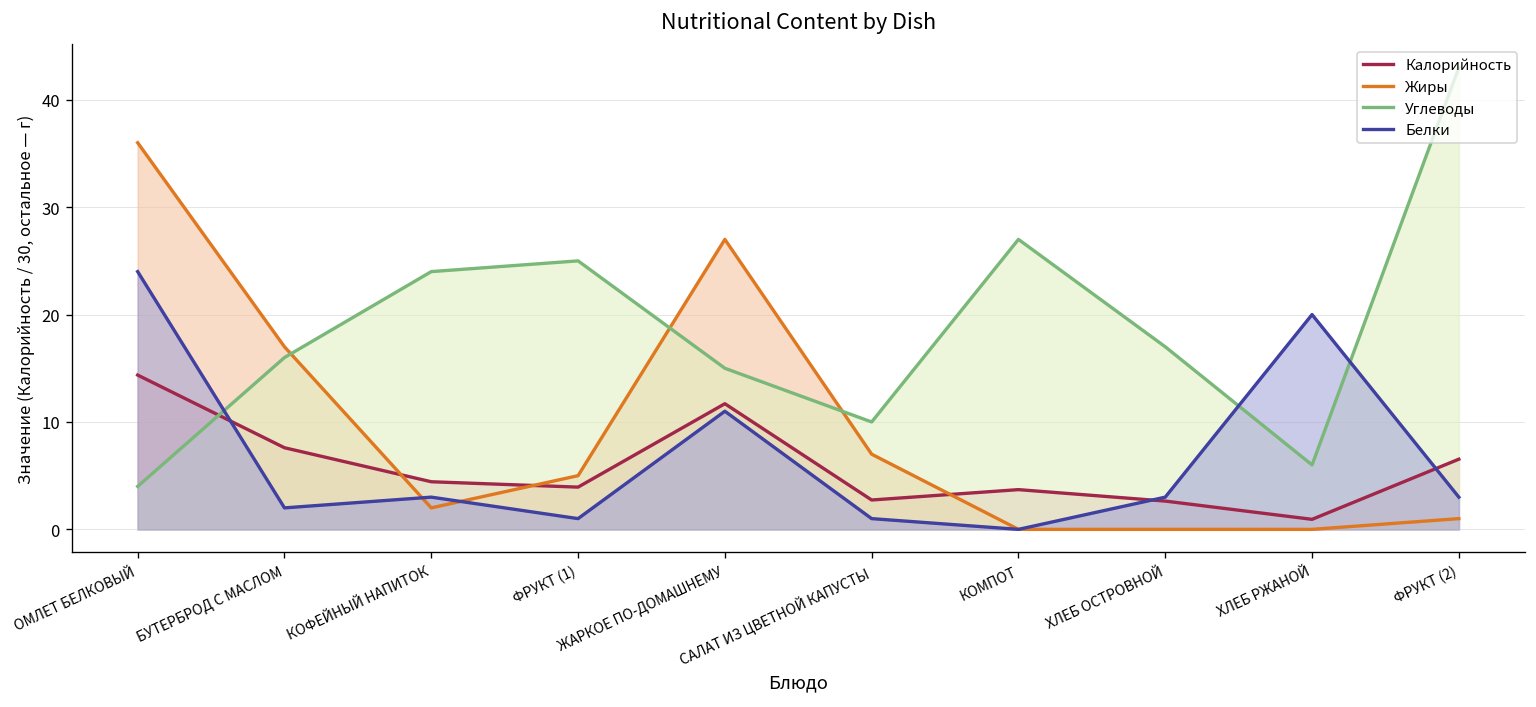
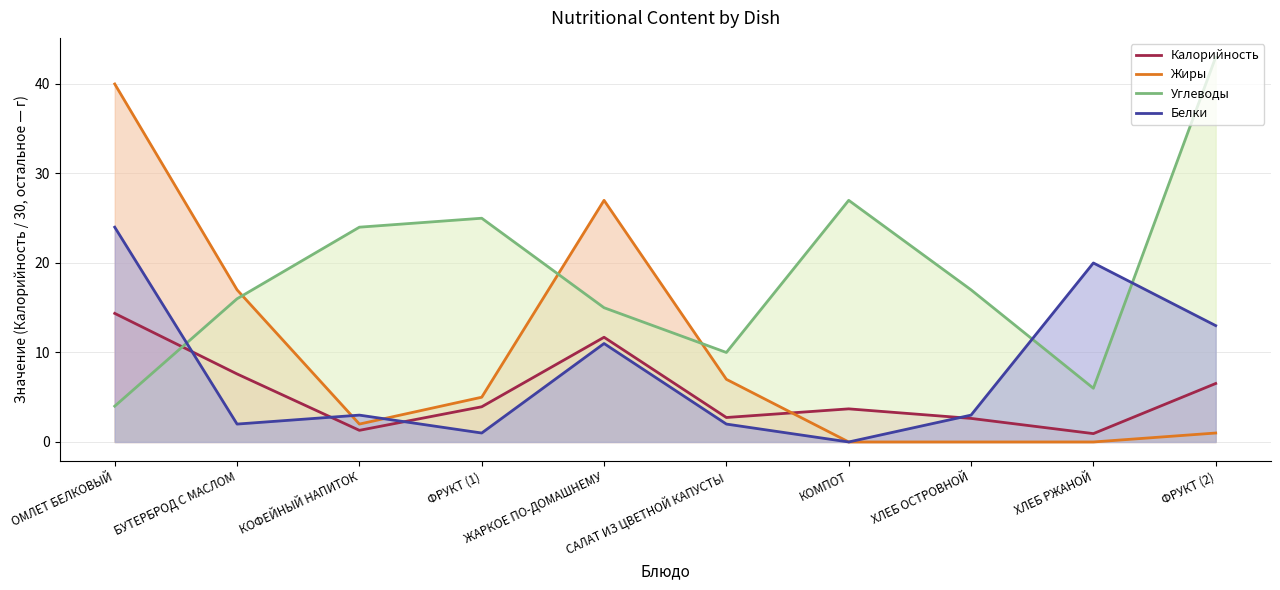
  {
    "Калорийность": {
      "ОМЛЕТ БЕЛКОВЫЙ": 14,
      "БУТЕРБРОД С МАСЛОМ": 8,
-     "КОФЕЙНЫЙ НАПИТОК": 4,
+     "КОФЕЙНЫЙ НАПИТОК": 1,
      "ФРУКТ (1)": 4,
      "ЖАРКОЕ ПО-ДОМАШНЕМУ": 12,
      "САЛАТ ИЗ ЦВЕТНОЙ КАПУСТЫ": 3,
      "КОМПОТ": 4,
      "ХЛЕБ ОСТРОВНОЙ": 3,
      "ХЛЕБ РЖАНОЙ": 1,
      "ФРУКТ (2)": 7
    },
    "Жиры": {
-     "ОМЛЕТ БЕЛКОВЫЙ": 36,
+     "ОМЛЕТ БЕЛКОВЫЙ": 40,
      "БУТЕРБРОД С МАСЛОМ": 17,
      "КОФЕЙНЫЙ НАПИТОК": 2,
      "ФРУКТ (1)": 5,
      "ЖАРКОЕ ПО-ДОМАШНЕМУ": 27,
      "САЛАТ ИЗ ЦВЕТНОЙ КАПУСТЫ": 7,
      "ХЛЕБ ОСТРОВНОЙ": 0,
      "ХЛЕБ РЖАНОЙ": 0,
      "ФРУКТ (2)": 1
    },
    "Углеводы": {
      "ОМЛЕТ БЕЛКОВЫЙ": 4,
      "БУТЕРБРОД С МАСЛОМ": 16,
      "КОФЕЙНЫЙ НАПИТОК": 24,
      "ФРУКТ (1)": 25,
      "ЖАРКОЕ ПО-ДОМАШНЕМУ": 15,
      "САЛАТ ИЗ ЦВЕТНОЙ КАПУСТЫ": 10,
      "КОМПОТ": 27,
      "ХЛЕБ ОСТРОВНОЙ": 17,
      "ХЛЕБ РЖАНОЙ": 6
    },
    "Белки": {
      "ОМЛЕТ БЕЛКОВЫЙ": 24,
      "БУТЕРБРОД С МАСЛОМ": 2,
      "КОФЕЙНЫЙ НАПИТОК": 3,
      "ФРУКТ (1)": 1,
      "ЖАРКОЕ ПО-ДОМАШНЕМУ": 11,
-     "САЛАТ ИЗ ЦВЕТНОЙ КАПУСТЫ": 1,
+     "САЛАТ ИЗ ЦВЕТНОЙ КАПУСТЫ": 2,
      "ХЛЕБ ОСТРОВНОЙ": 3,
      "ХЛЕБ РЖАНОЙ": 20,
-     "ФРУКТ (2)": 3
+     "ФРУКТ (2)": 13
    }
  }
